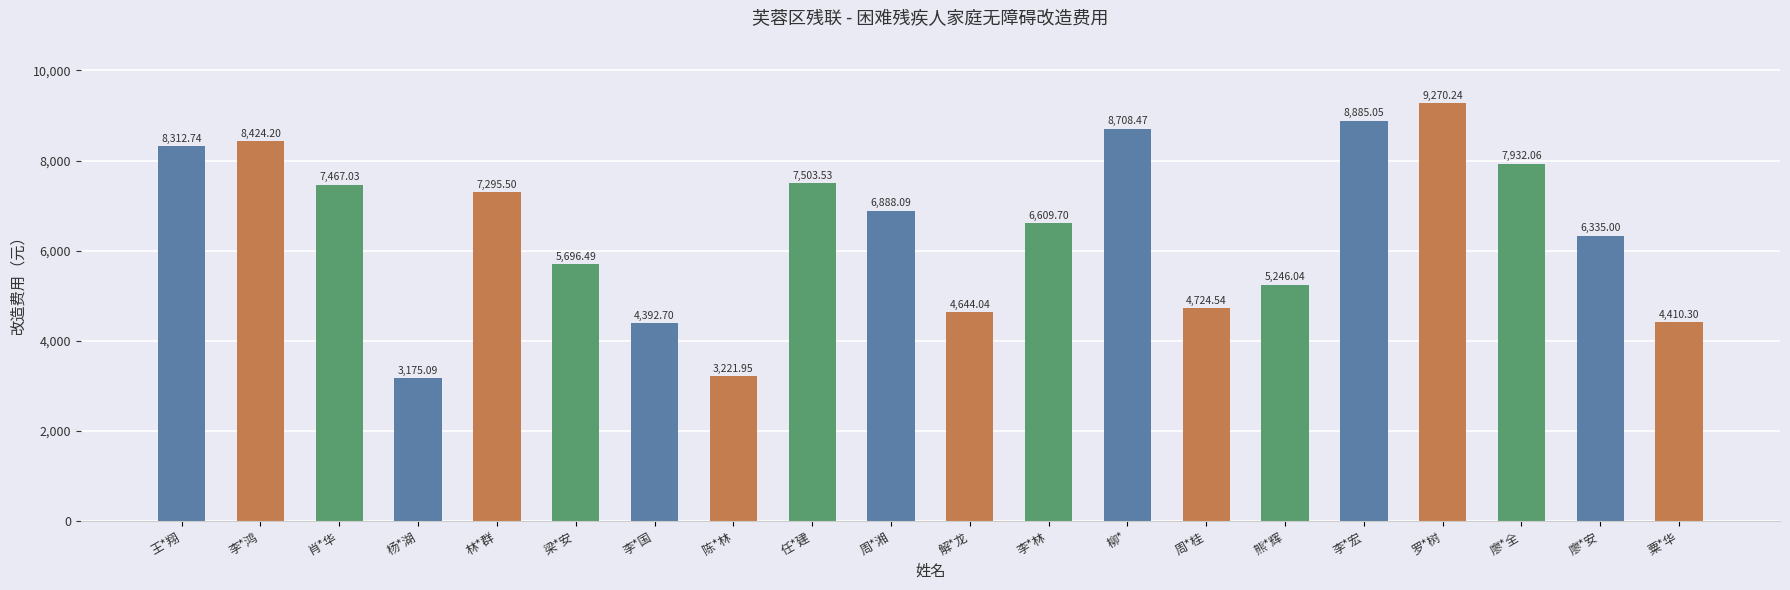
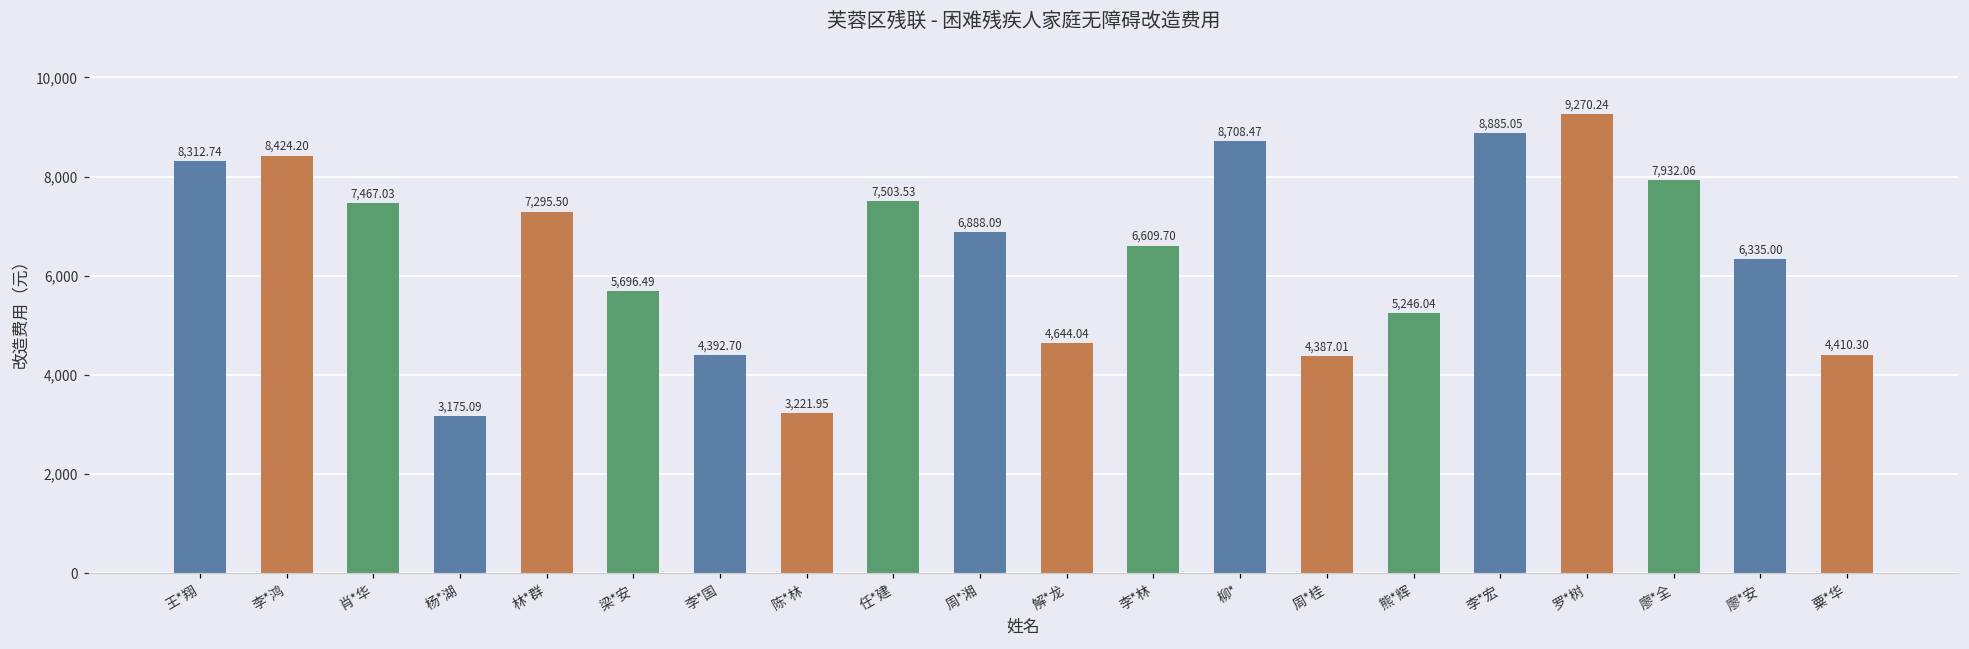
  {
    "王*翔": "8,312.74",
    "李*鸿": "8,424.20",
    "肖*华": "7,467.03",
    "杨*湖": "3,175.09",
    "林*群": "7,295.50",
    "梁*安": "5,696.49",
    "李*国": "4,392.70",
    "陈*林": "3,221.95",
    "任*建": "7,503.53",
    "周*湘": "6,888.09",
    "解*龙": "4,644.04",
    "李*林": "6,609.70",
    "柳*": "8,708.47",
-   "周*桂": "4,724.54",
+   "周*桂": "4,387.01",
    "熊*辉": "5,246.04",
    "李*宏": "8,885.05",
    "罗*树": "9,270.24",
    "廖*全": "7,932.06",
    "廖*安": "6,335.00",
    "粟*华": "4,410.30"
  }
